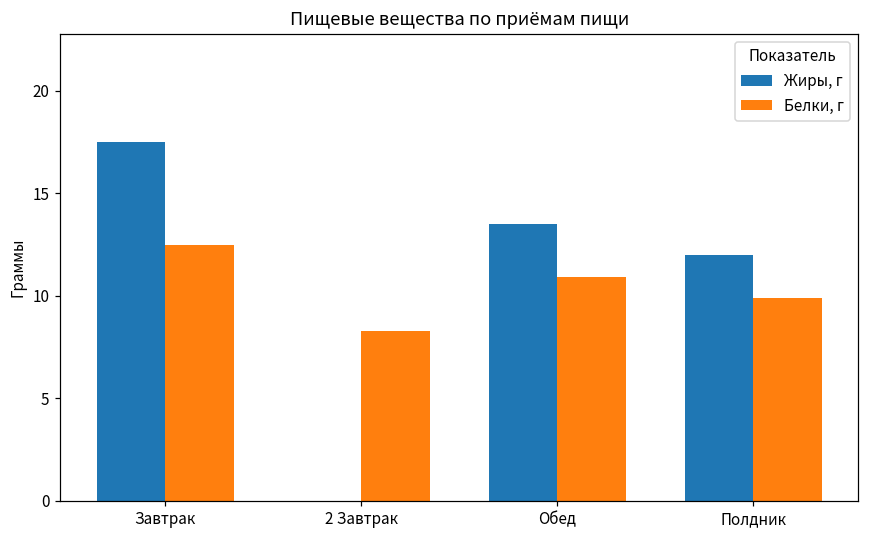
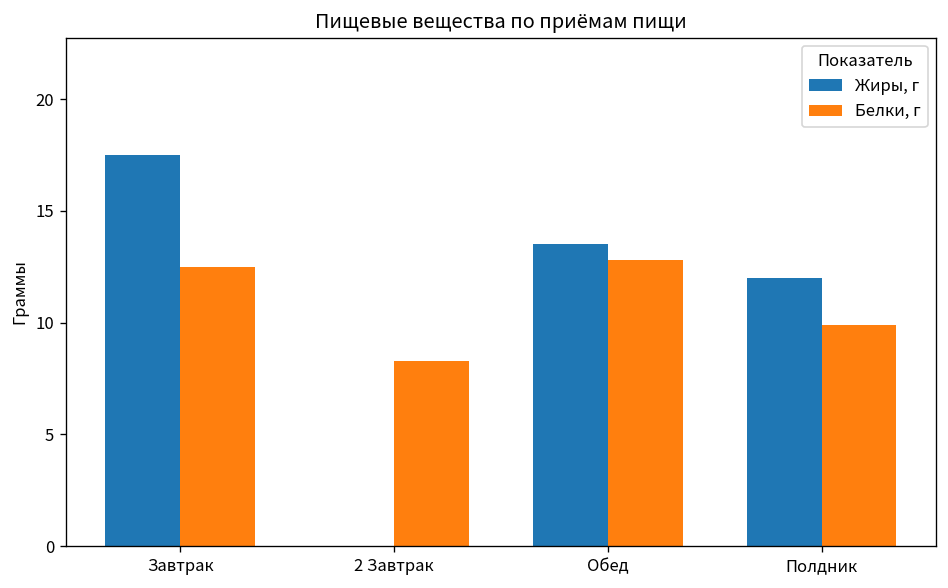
  {
    "Жиры, г": {
      "Завтрак": 17.5,
      "2 Завтрак": 0.0,
      "Обед": 13.5,
      "Полдник": 12.0
    },
    "Белки, г": {
      "Завтрак": 12.5,
      "2 Завтрак": 8.3,
-     "Обед": 10.9,
+     "Обед": 12.8,
      "Полдник": 9.9
    }
  }
